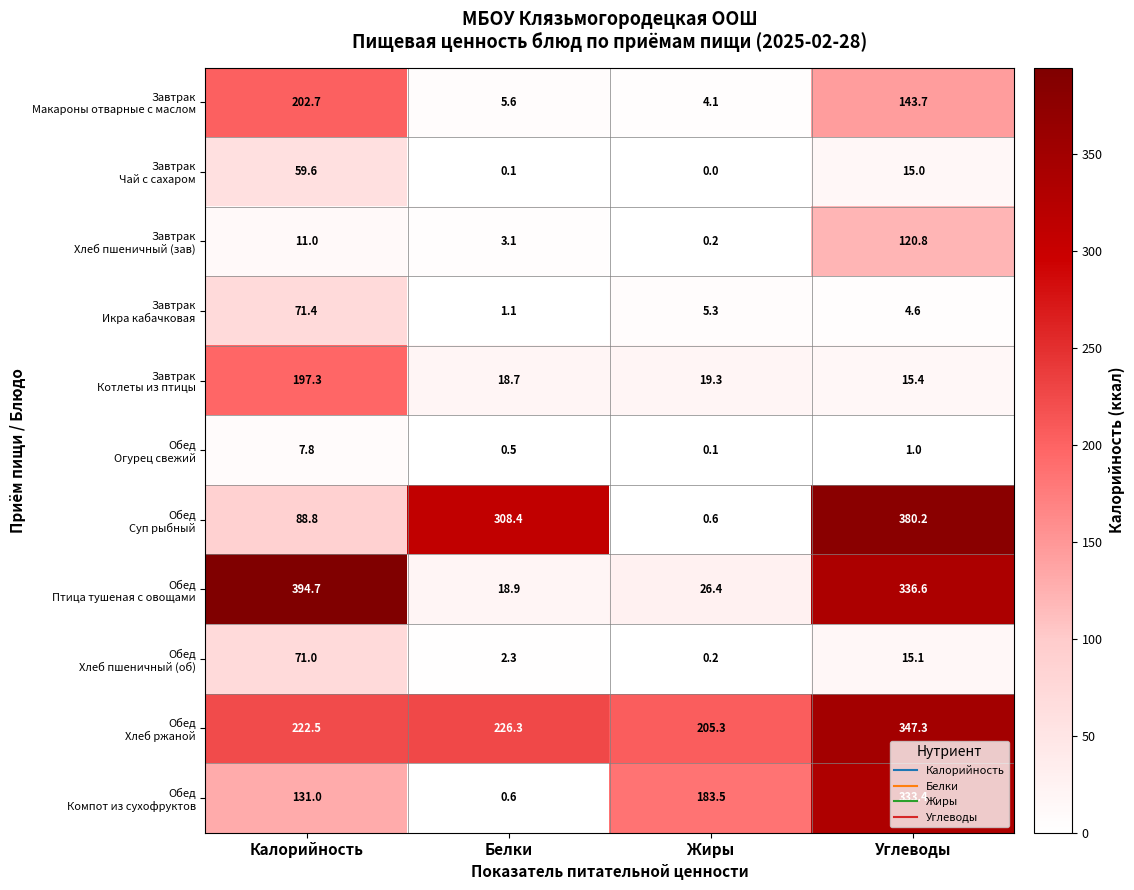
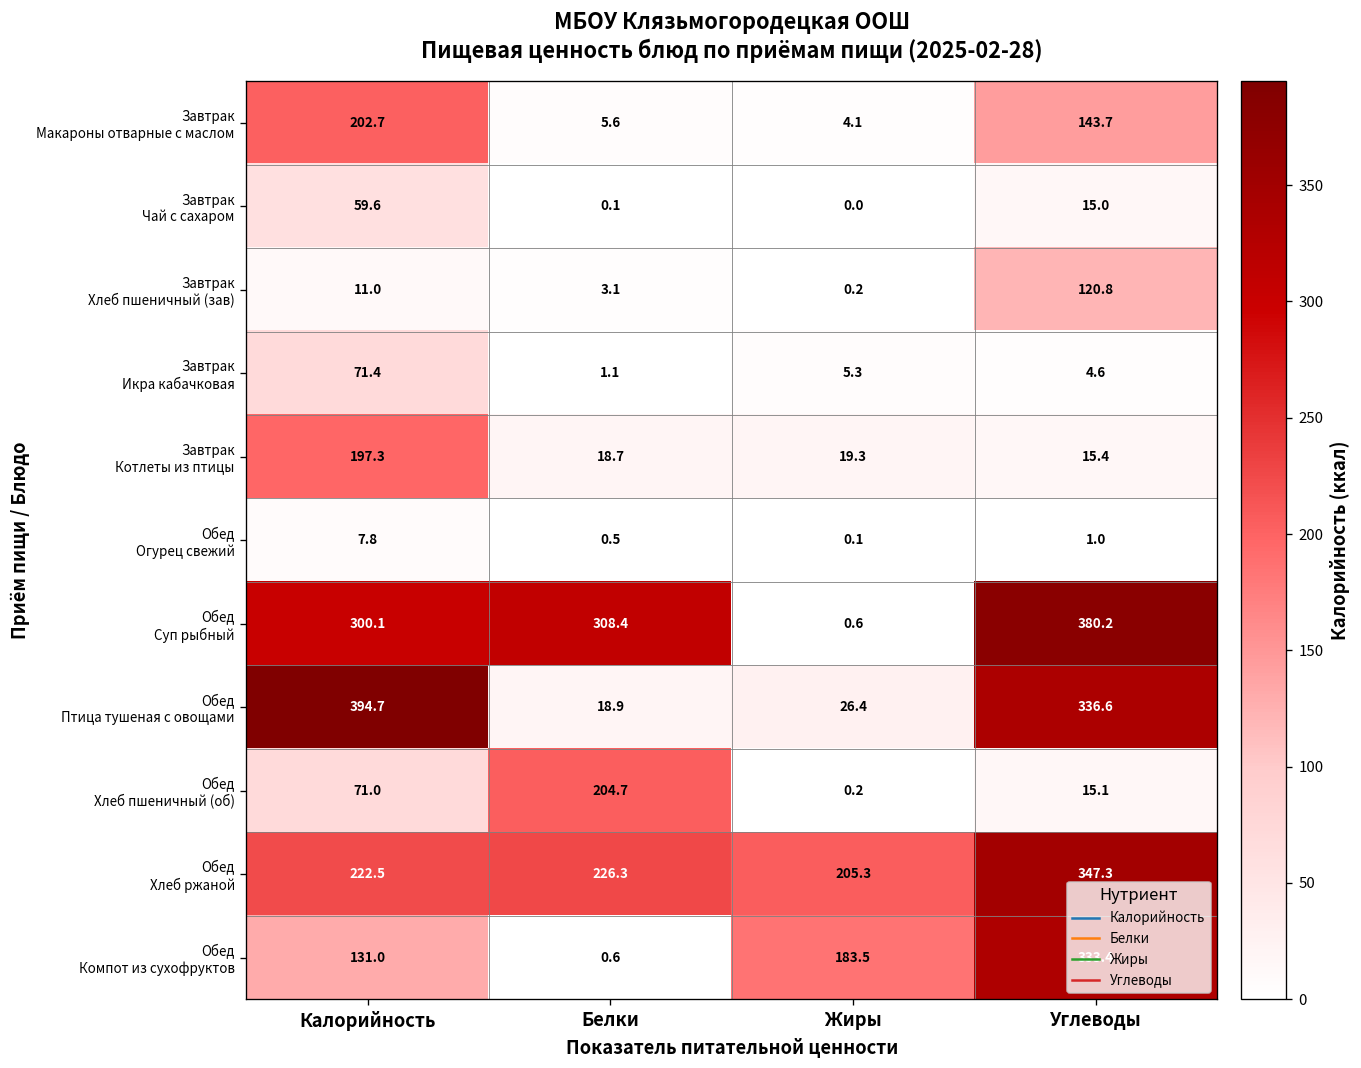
  {
    "Завтрак Макароны отварные с маслом": {
      "Калорийность": 202.7,
      "Белки": 5.6,
      "Жиры": 4.1,
      "Углеводы": 143.7
    },
    "Завтрак Чай с сахаром": {
      "Калорийность": 59.6,
      "Белки": 0.1,
      "Жиры": 0.0,
      "Углеводы": 15.0
    },
    "Завтрак Хлеб пшеничный (зав)": {
      "Калорийность": 11.0,
      "Белки": 3.1,
      "Жиры": 0.2,
      "Углеводы": 120.8
    },
    "Завтрак Икра кабачковая": {
      "Калорийность": 71.4,
      "Белки": 1.1,
      "Жиры": 5.3,
      "Углеводы": 4.6
    },
    "Завтрак Котлеты из птицы": {
      "Калорийность": 197.3,
      "Белки": 18.7,
      "Жиры": 19.3,
      "Углеводы": 15.4
    },
    "Обед Огурец свежий": {
      "Калорийность": 7.8,
      "Белки": 0.5,
      "Жиры": 0.1,
      "Углеводы": 1.0
    },
    "Обед Суп рыбный": {
-     "Калорийность": 88.8,
+     "Калорийность": 300.1,
      "Белки": 308.4,
      "Жиры": 0.6,
      "Углеводы": 380.2
    },
    "Обед Птица тушеная с овощами": {
      "Калорийность": 394.7,
      "Белки": 18.9,
      "Жиры": 26.4,
      "Углеводы": 336.6
    },
    "Обед Хлеб пшеничный (об)": {
      "Калорийность": 71.0,
-     "Белки": 2.3,
+     "Белки": 204.7,
      "Жиры": 0.2,
      "Углеводы": 15.1
    },
    "Обед Хлеб ржаной": {
      "Калорийность": 222.5,
      "Белки": 226.3,
      "Жиры": 205.3,
      "Углеводы": 347.3
    },
    "Обед Компот из сухофруктов": {
      "Калорийность": 131.0,
      "Белки": 0.6,
      "Жиры": 183.5
    }
  }
